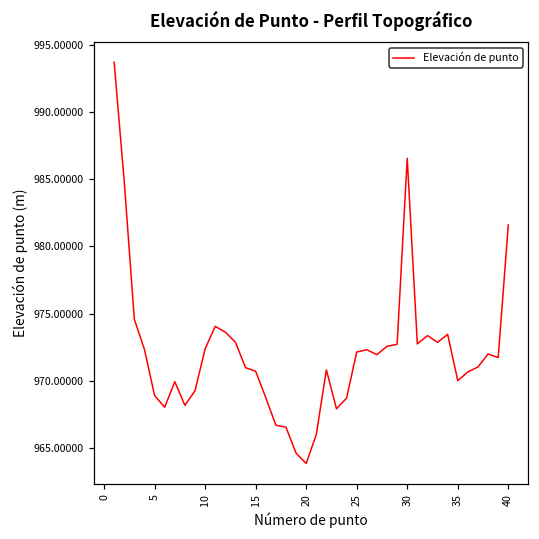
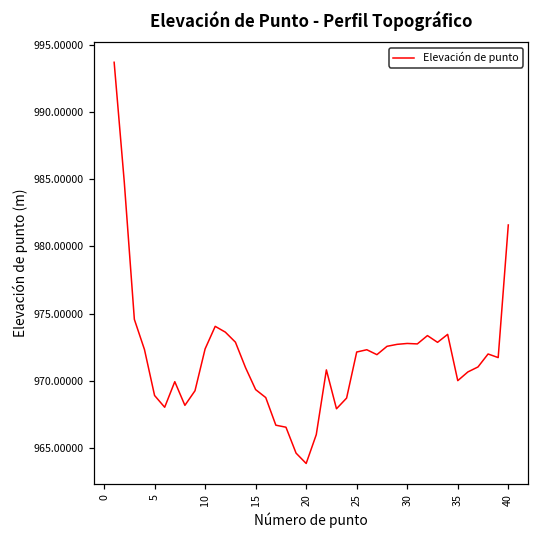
  {
    "5": 968.9,
    "10": 972.4,
-   "15": 970.7,
+   "15": 969.3,
    "20": 963.8,
    "25": 972.1,
-   "30": 986.5,
+   "30": 972.8,
    "35": 970.0,
    "40": 981.6
  }
